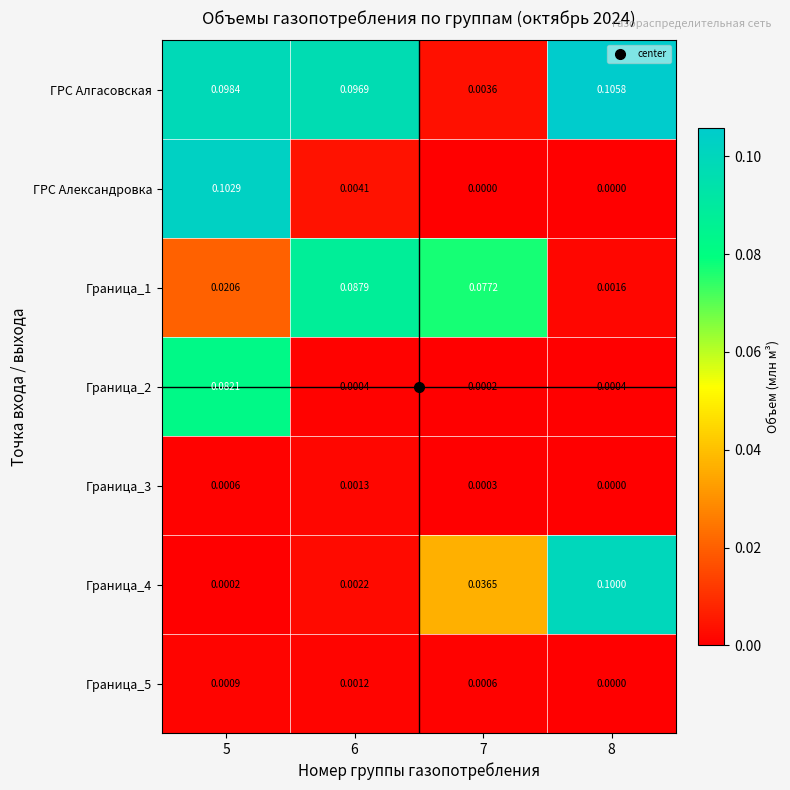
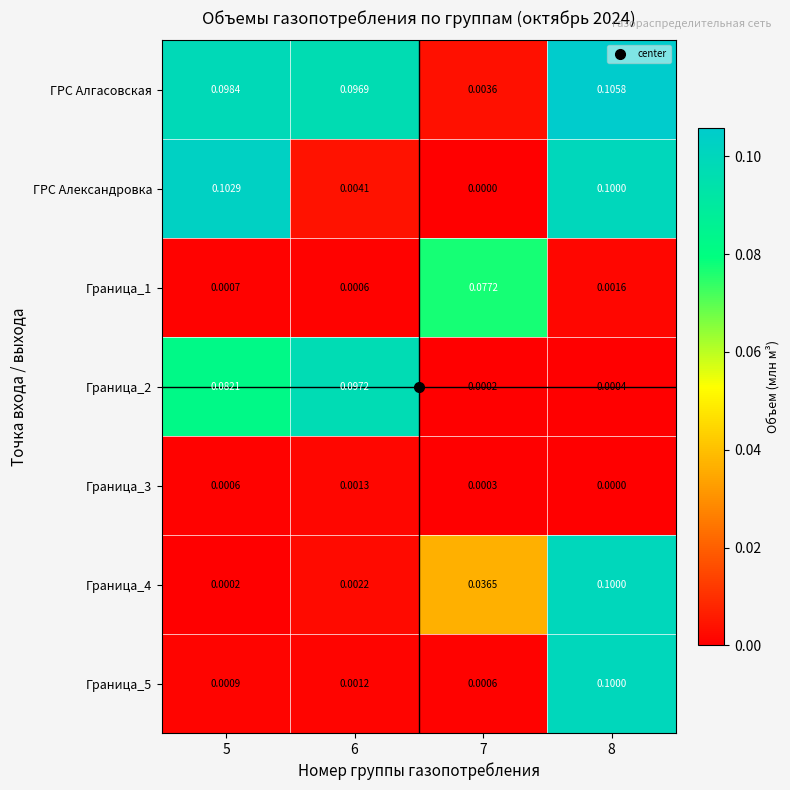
  {
    "ГРС Алгасовская": {
      "5": 0.0984,
      "6": 0.0969,
      "7": 0.0036,
      "8": 0.1058
    },
    "ГРС Александровка": {
      "5": 0.1029,
      "6": 0.0041,
      "7": 0.0000,
-     "8": 0.0000
+     "8": 0.1000
    },
    "Граница_1": {
-     "5": 0.0206,
-     "6": 0.0879,
+     "5": 0.0007,
+     "6": 0.0006,
      "7": 0.0772,
      "8": 0.0016
    },
    "Граница_2": {
      "5": 0.0821,
-     "6": 0.0004,
+     "6": 0.0972,
      "7": 0.0002,
      "8": 0.0004
    },
    "Граница_3": {
      "5": 0.0006,
      "6": 0.0013,
      "7": 0.0003,
      "8": 0.0000
    },
    "Граница_4": {
      "5": 0.0002,
      "6": 0.0022,
      "7": 0.0365,
      "8": 0.1000
    },
    "Граница_5": {
      "5": 0.0009,
      "6": 0.0012,
      "7": 0.0006,
-     "8": 0.0000
+     "8": 0.1000
    }
  }
